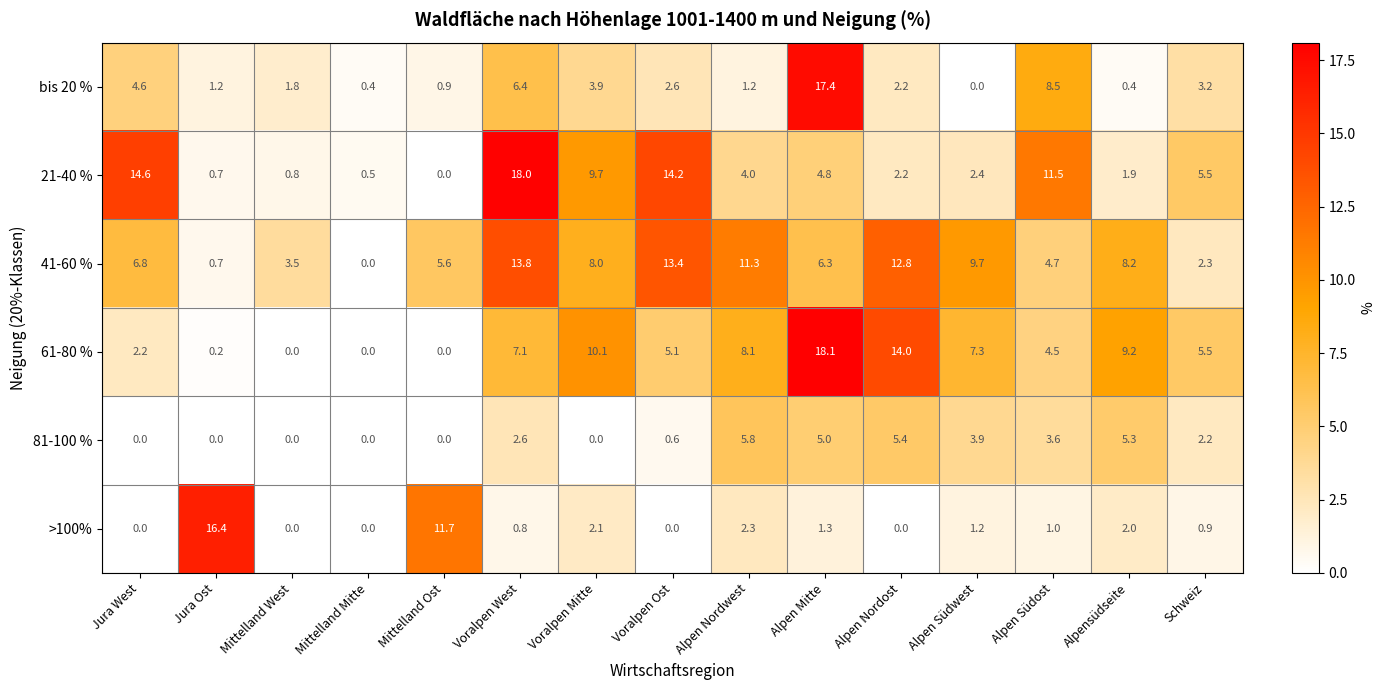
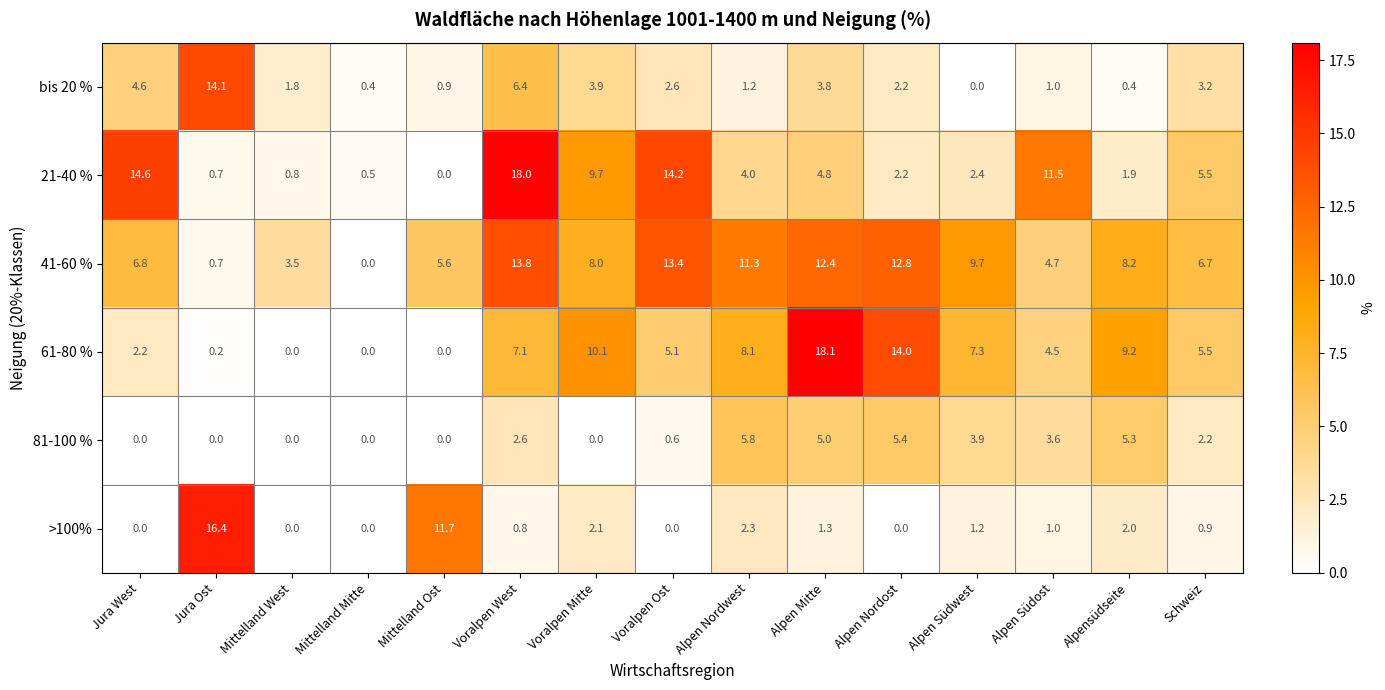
  {
    "bis 20 %": {
      "Jura West": 4.6,
-     "Jura Ost": 1.2,
+     "Jura Ost": 14.1,
      "Mittelland West": 1.8,
      "Mittelland Mitte": 0.4,
      "Mittelland Ost": 0.9,
      "Voralpen West": 6.4,
      "Voralpen Mitte": 3.9,
      "Voralpen Ost": 2.6,
      "Alpen Nordwest": 1.2,
-     "Alpen Mitte": 17.4,
+     "Alpen Mitte": 3.8,
      "Alpen Nordost": 2.2,
      "Alpen Südwest": 0.0,
-     "Alpen Südost": 8.5,
+     "Alpen Südost": 1.0,
      "Alpensüdseite": 0.4,
      "Schweiz": 3.2
    },
    "21-40 %": {
      "Jura West": 14.6,
      "Jura Ost": 0.7,
      "Mittelland West": 0.8,
      "Mittelland Mitte": 0.5,
      "Mittelland Ost": 0.0,
      "Voralpen West": 18.0,
      "Voralpen Mitte": 9.7,
      "Voralpen Ost": 14.2,
      "Alpen Nordwest": 4.0,
      "Alpen Mitte": 4.8,
      "Alpen Nordost": 2.2,
      "Alpen Südwest": 2.4,
      "Alpen Südost": 11.5,
      "Alpensüdseite": 1.9,
      "Schweiz": 5.5
    },
    "41-60 %": {
      "Jura West": 6.8,
      "Jura Ost": 0.7,
      "Mittelland West": 3.5,
      "Mittelland Mitte": 0.0,
      "Mittelland Ost": 5.6,
      "Voralpen West": 13.8,
      "Voralpen Mitte": 8.0,
      "Voralpen Ost": 13.4,
      "Alpen Nordwest": 11.3,
-     "Alpen Mitte": 6.3,
+     "Alpen Mitte": 12.4,
      "Alpen Nordost": 12.8,
      "Alpen Südwest": 9.7,
      "Alpen Südost": 4.7,
      "Alpensüdseite": 8.2,
-     "Schweiz": 2.3
+     "Schweiz": 6.7
    },
    "61-80 %": {
      "Jura West": 2.2,
      "Jura Ost": 0.2,
      "Mittelland West": 0.0,
      "Mittelland Mitte": 0.0,
      "Mittelland Ost": 0.0,
      "Voralpen West": 7.1,
      "Voralpen Mitte": 10.1,
      "Voralpen Ost": 5.1,
      "Alpen Nordwest": 8.1,
      "Alpen Mitte": 18.1,
      "Alpen Nordost": 14.0,
      "Alpen Südwest": 7.3,
      "Alpen Südost": 4.5,
      "Alpensüdseite": 9.2,
      "Schweiz": 5.5
    },
    "81-100 %": {
      "Jura West": 0.0,
      "Jura Ost": 0.0,
      "Mittelland West": 0.0,
      "Mittelland Mitte": 0.0,
      "Mittelland Ost": 0.0,
      "Voralpen West": 2.6,
      "Voralpen Mitte": 0.0,
      "Voralpen Ost": 0.6,
      "Alpen Nordwest": 5.8,
      "Alpen Mitte": 5.0,
      "Alpen Nordost": 5.4,
      "Alpen Südwest": 3.9,
      "Alpen Südost": 3.6,
      "Alpensüdseite": 5.3,
      "Schweiz": 2.2
    },
    ">100%": {
      "Jura West": 0.0,
      "Jura Ost": 16.4,
      "Mittelland West": 0.0,
      "Mittelland Mitte": 0.0,
      "Mittelland Ost": 11.7,
      "Voralpen West": 0.8,
      "Voralpen Mitte": 2.1,
      "Voralpen Ost": 0.0,
      "Alpen Nordwest": 2.3,
      "Alpen Mitte": 1.3,
      "Alpen Nordost": 0.0,
      "Alpen Südwest": 1.2,
      "Alpen Südost": 1.0,
      "Alpensüdseite": 2.0,
      "Schweiz": 0.9
    }
  }
